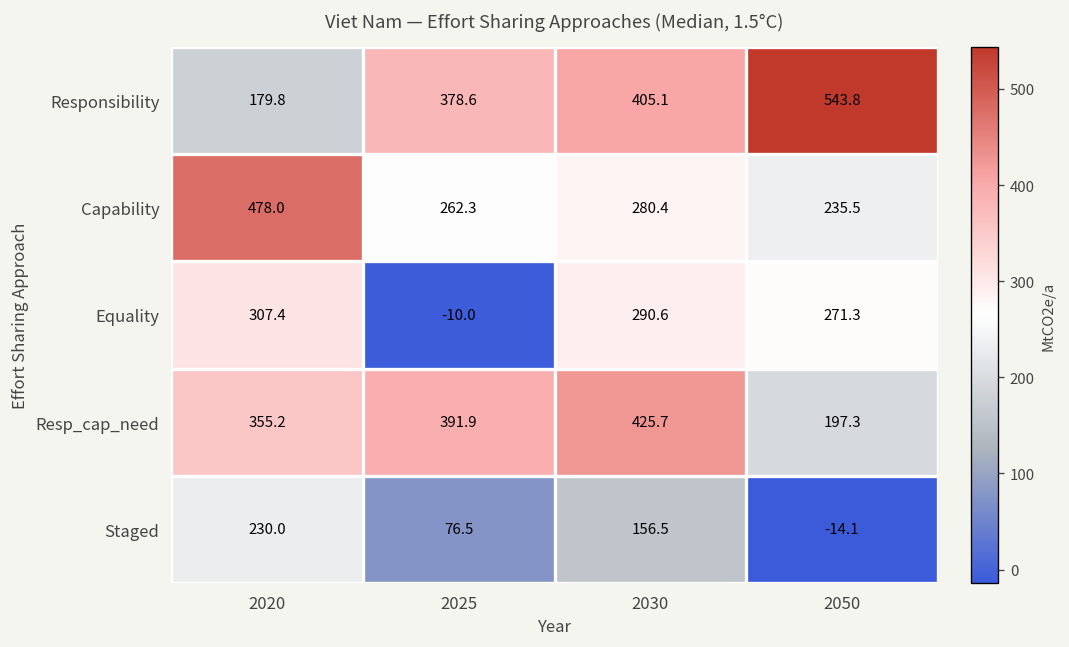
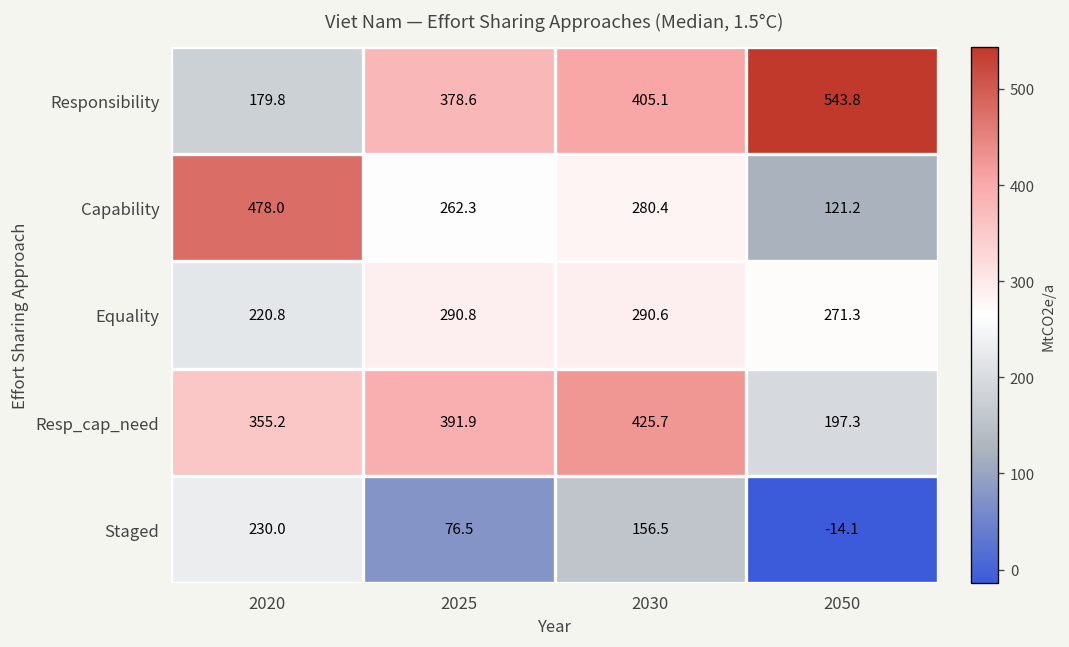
  {
    "Responsibility": {
      "2020": 179.8,
      "2025": 378.6,
      "2030": 405.1,
      "2050": 543.8
    },
    "Capability": {
      "2020": 478.0,
      "2025": 262.3,
      "2030": 280.4,
-     "2050": 235.5
+     "2050": 121.2
    },
    "Equality": {
-     "2020": 307.4,
-     "2025": -10.0,
+     "2020": 220.8,
+     "2025": 290.8,
      "2030": 290.6,
      "2050": 271.3
    },
    "Resp_cap_need": {
      "2020": 355.2,
      "2025": 391.9,
      "2030": 425.7,
      "2050": 197.3
    },
    "Staged": {
      "2020": 230.0,
      "2025": 76.5,
      "2030": 156.5,
      "2050": -14.1
    }
  }
